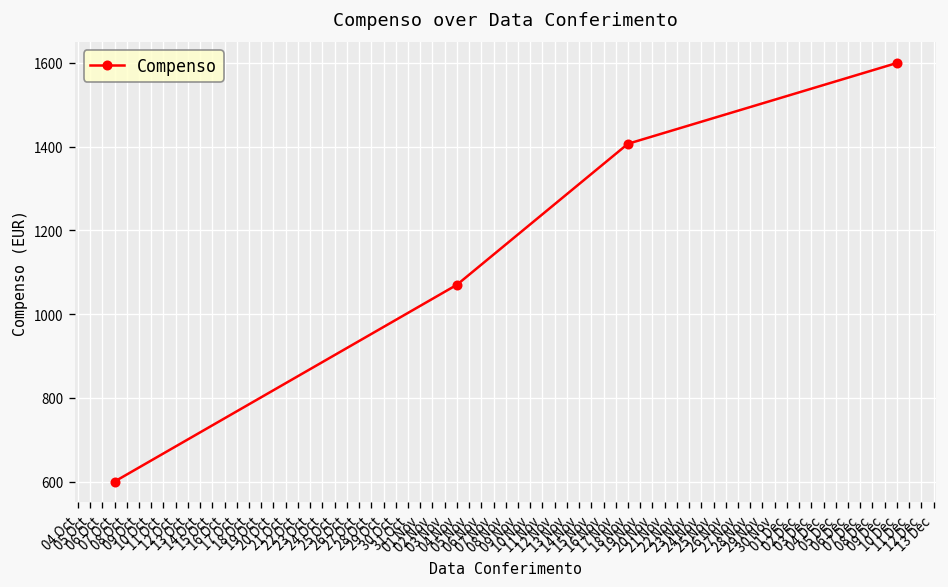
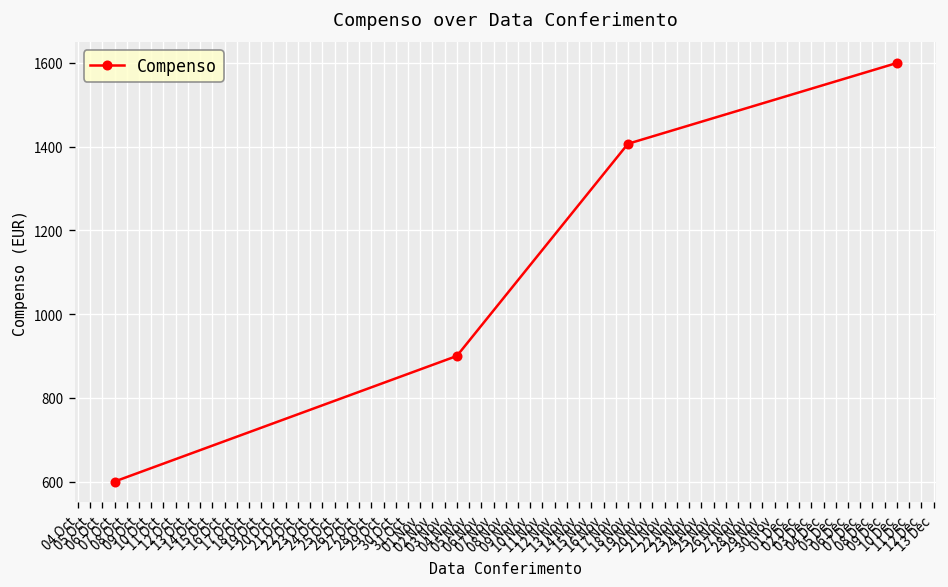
  {
    "07 Oct": 600,
-   "04 Nov": 1070,
+   "04 Nov": 900,
    "18 Nov": 1410,
    "10 Dec": 1600
  }
